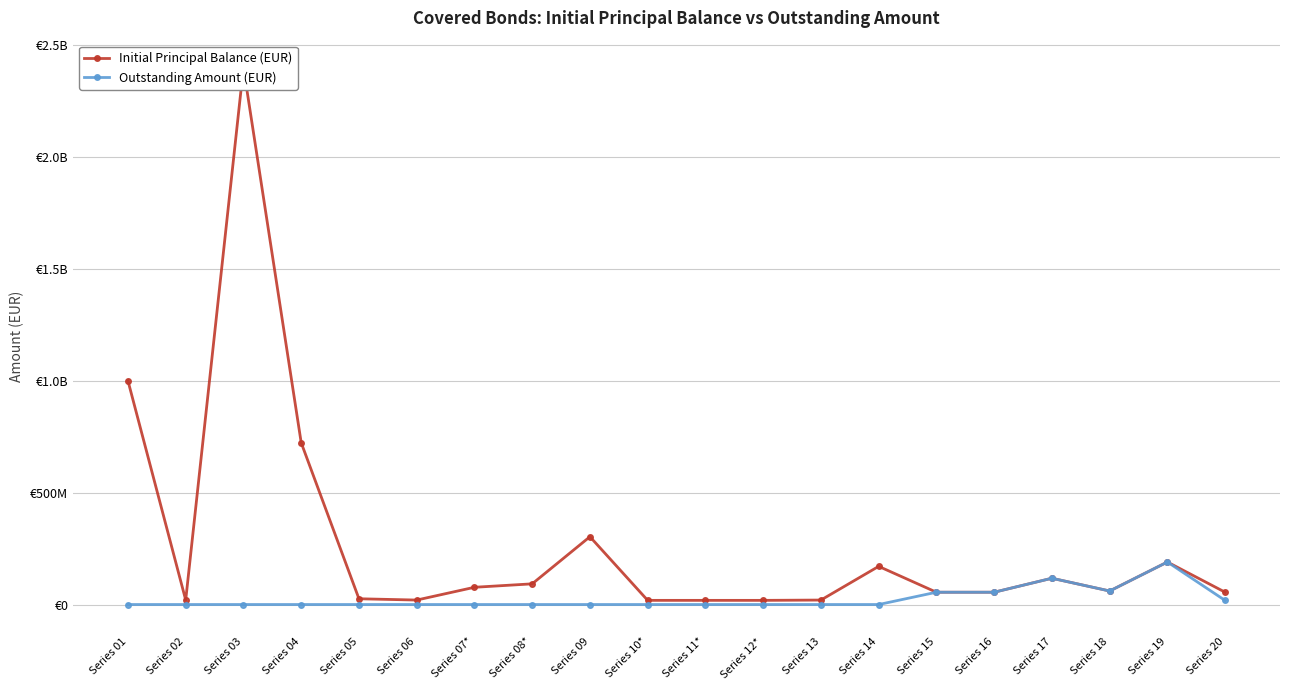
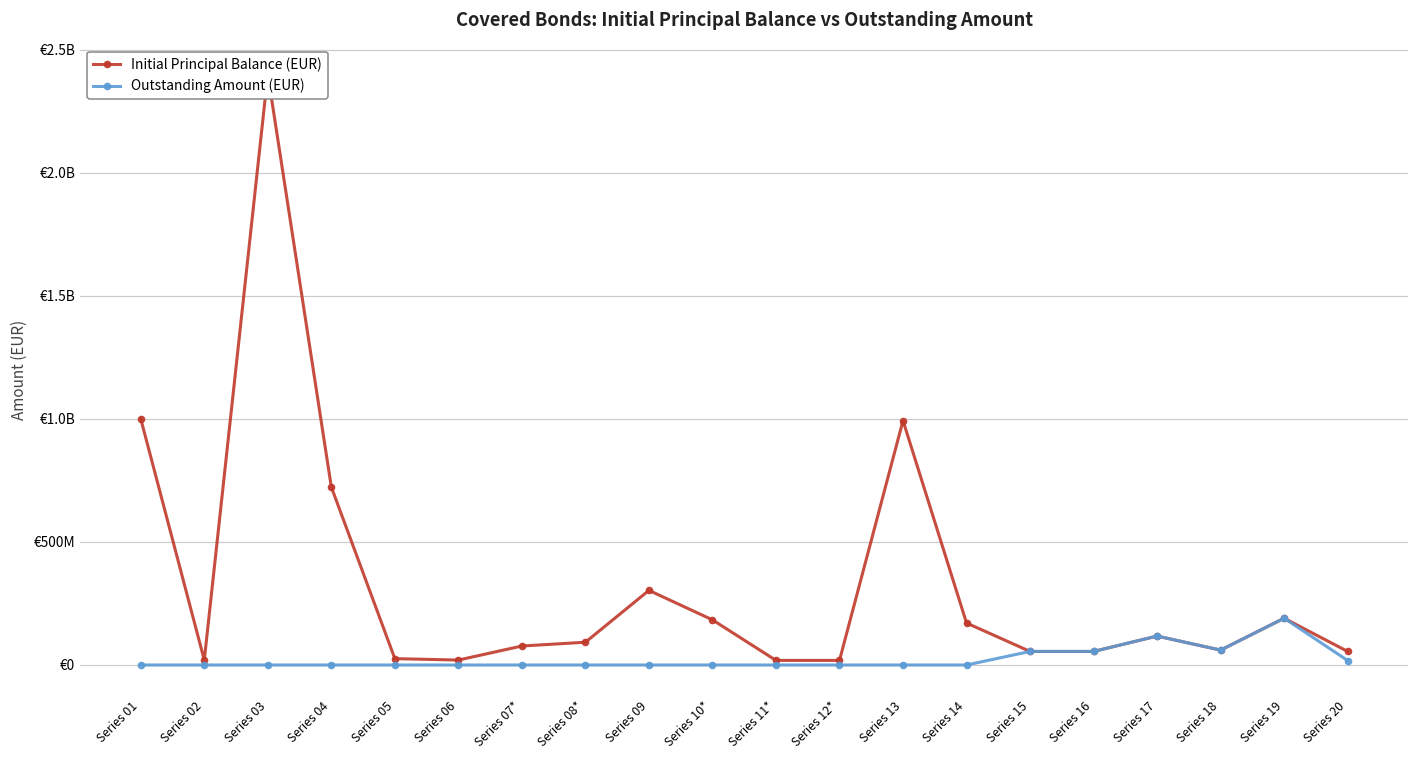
  {
    "Initial Principal Balance (EUR)": {
      "Series 01": "€1000000000",
      "Series 02": "€20000000",
      "Series 04": "€720000000",
      "Series 05": "€30000000",
      "Series 06": "€20000000",
      "Series 07*": "€80000000",
      "Series 08*": "€90000000",
      "Series 09": "€300000000",
-     "Series 10*": "€20000000",
+     "Series 10*": "€180000000",
      "Series 11*": "€20000000",
      "Series 12*": "€20000000",
-     "Series 13": "€20000000",
+     "Series 13": "€990000000",
      "Series 14": "€170000000",
      "Series 20": "€60000000"
    },
    "Outstanding Amount (EUR)": {
      "Series 01": "€0",
      "Series 02": "€0",
      "Series 03": "€0",
      "Series 04": "€0",
      "Series 05": "€0",
      "Series 06": "€0",
      "Series 07*": "€0",
      "Series 08*": "€0",
      "Series 09": "€0",
      "Series 10*": "€0",
      "Series 11*": "€0",
      "Series 12*": "€0",
      "Series 13": "€0",
      "Series 14": "€0",
      "Series 20": "€20000000"
    }
  }
